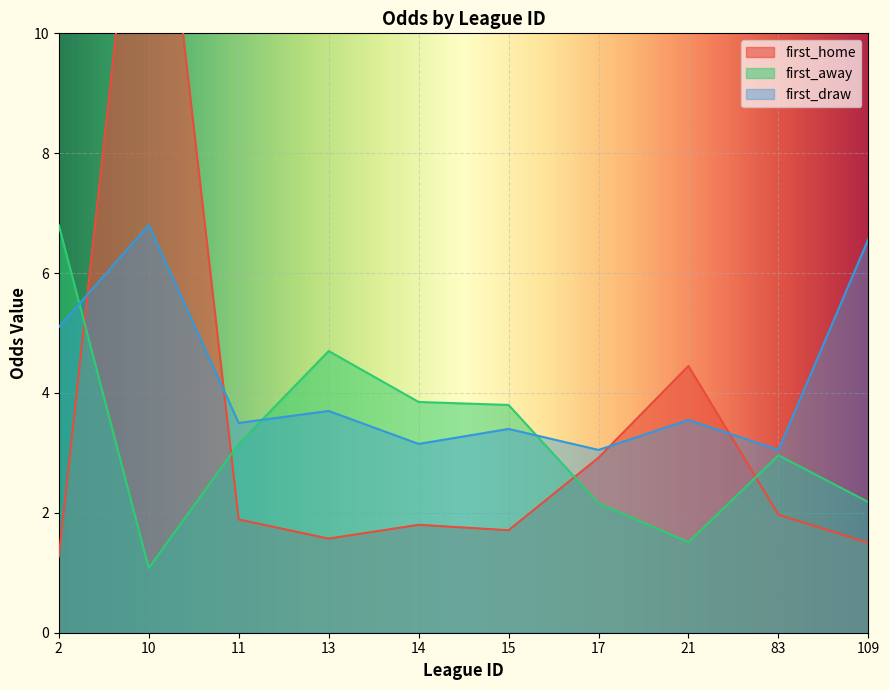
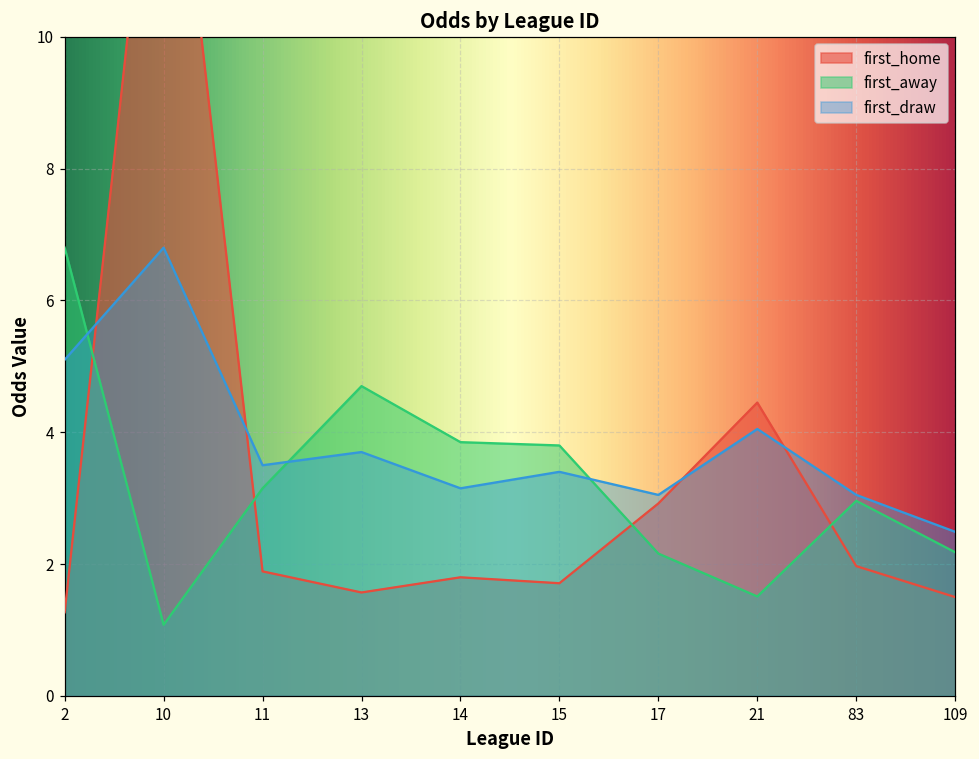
  {
    "first_home": {
      "2": 1.3,
      "11": 1.9,
      "13": 1.6,
      "14": 1.8,
      "15": 1.7,
      "17": 2.9,
      "21": 4.5,
      "83": 2.0,
      "109": 1.5
    },
    "first_away": {
      "2": 6.8,
      "10": 1.1,
      "11": 3.2,
      "13": 4.7,
      "14": 3.9,
      "15": 3.8,
      "17": 2.2,
      "21": 1.5,
      "83": 3.0,
      "109": 2.2
    },
    "first_draw": {
      "2": 5.1,
      "10": 6.8,
      "11": 3.5,
      "13": 3.7,
      "14": 3.2,
      "15": 3.4,
      "17": 3.1,
-     "21": 3.6,
+     "21": 4.1,
      "83": 3.1,
-     "109": 6.6
+     "109": 2.5
    }
  }
